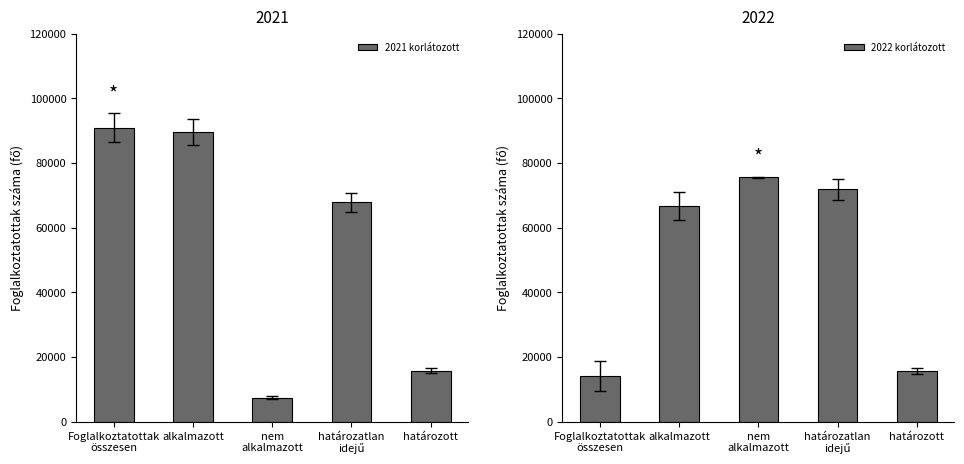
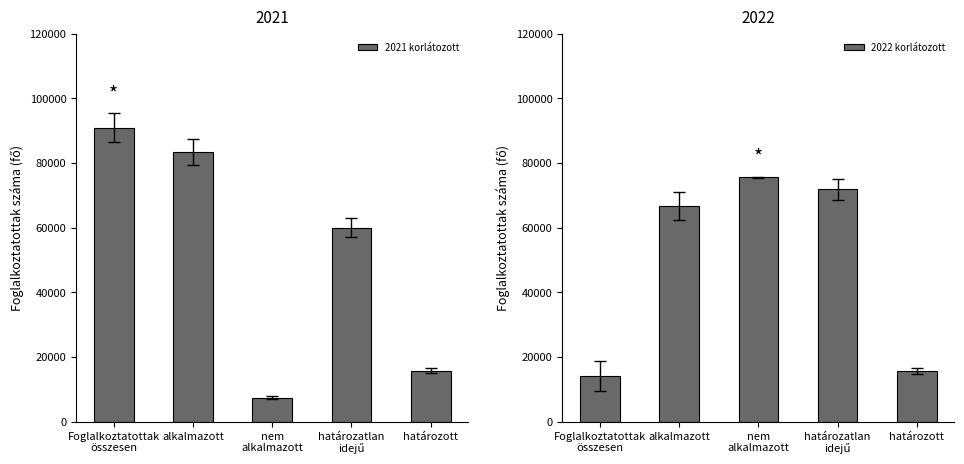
  {
    "2021": {
      "2021 korlátozott": {
        "Foglalkoztatottak összesen": 91000,
-       "alkalmazott": 90000,
+       "alkalmazott": 84000,
        "nem alkalmazott": 7000,
-       "határozatlan idejű": 68000,
+       "határozatlan idejű": 60000,
        "határozott": 16000
      }
    },
    "2022": {
      "2022 korlátozott": {
        "Foglalkoztatottak összesen": 14000,
        "alkalmazott": 67000,
        "nem alkalmazott": 76000,
        "határozatlan idejű": 72000,
        "határozott": 16000
      }
    }
  }
